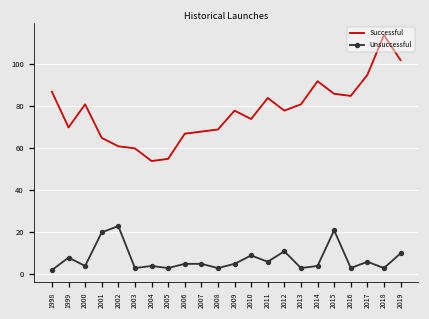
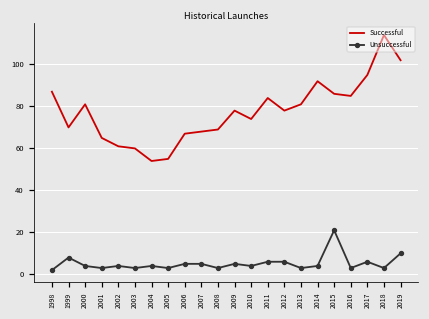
  {
    "Successful": {
      "1998": 87,
      "1999": 70,
      "2000": 81,
      "2001": 65,
      "2002": 61,
      "2003": 60,
      "2004": 54,
      "2005": 55,
      "2006": 67,
      "2007": 68,
      "2008": 69,
      "2009": 78,
      "2010": 74,
      "2011": 84,
      "2012": 78,
      "2013": 81,
      "2014": 92,
      "2015": 86,
      "2016": 85,
      "2017": 95,
      "2019": 102
    },
    "Unsuccessful": {
      "1998": 2,
      "1999": 8,
      "2000": 4,
-     "2001": 20,
-     "2002": 23,
+     "2001": 3,
+     "2002": 4,
      "2003": 3,
      "2004": 4,
      "2005": 3,
      "2006": 5,
      "2007": 5,
      "2008": 3,
      "2009": 5,
-     "2010": 9,
+     "2010": 4,
      "2011": 6,
-     "2012": 11,
+     "2012": 6,
      "2013": 3,
      "2014": 4,
      "2015": 21,
      "2016": 3,
      "2017": 6,
      "2018": 3,
      "2019": 10
    }
  }
